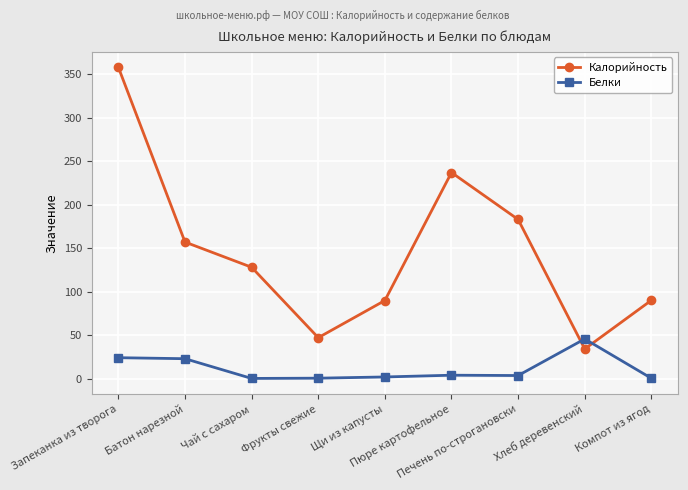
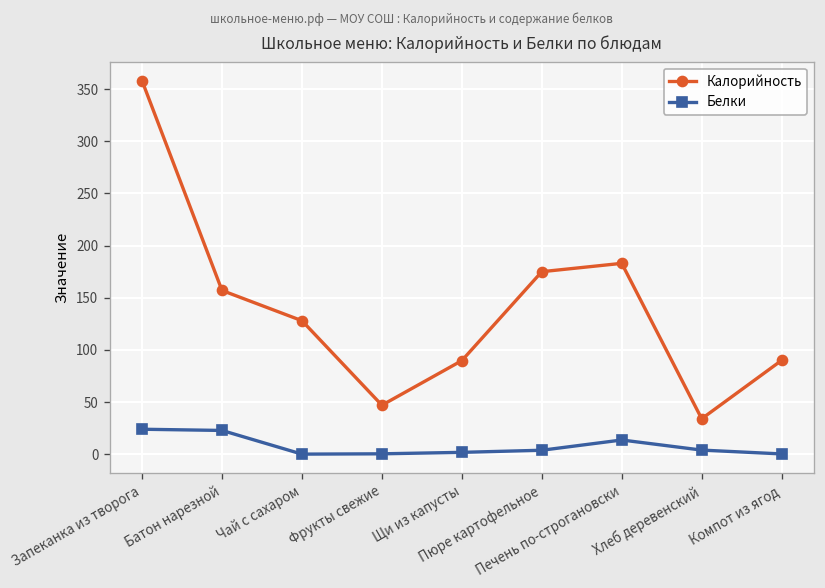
  {
    "Калорийность": {
      "Запеканка из творога": 360,
      "Батон нарезной": 160,
      "Чай с сахаром": 130,
      "Фрукты свежие": 50,
      "Щи из капусты": 90,
-     "Пюре картофельное": 240,
+     "Пюре картофельное": 180,
      "Печень по-строгановски": 180,
      "Хлеб деревенский": 30,
      "Компот из ягод": 90
    },
    "Белки": {
      "Запеканка из творога": 20,
      "Батон нарезной": 20,
      "Чай с сахаром": 0,
      "Фрукты свежие": 0,
      "Щи из капусты": 0,
      "Пюре картофельное": 0,
-     "Печень по-строгановски": 0,
-     "Хлеб деревенский": 50,
+     "Печень по-строгановски": 10,
+     "Хлеб деревенский": 0,
      "Компот из ягод": 0
    }
  }
